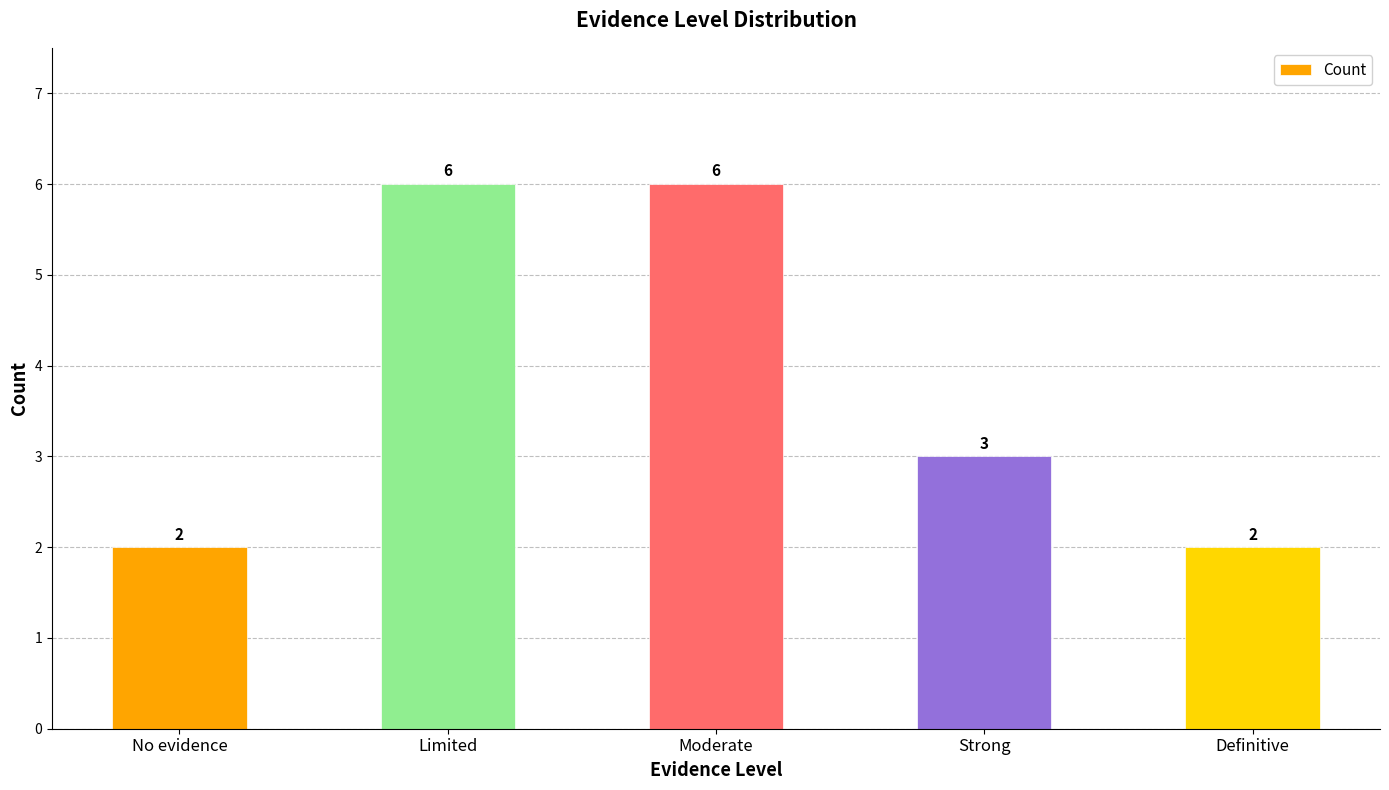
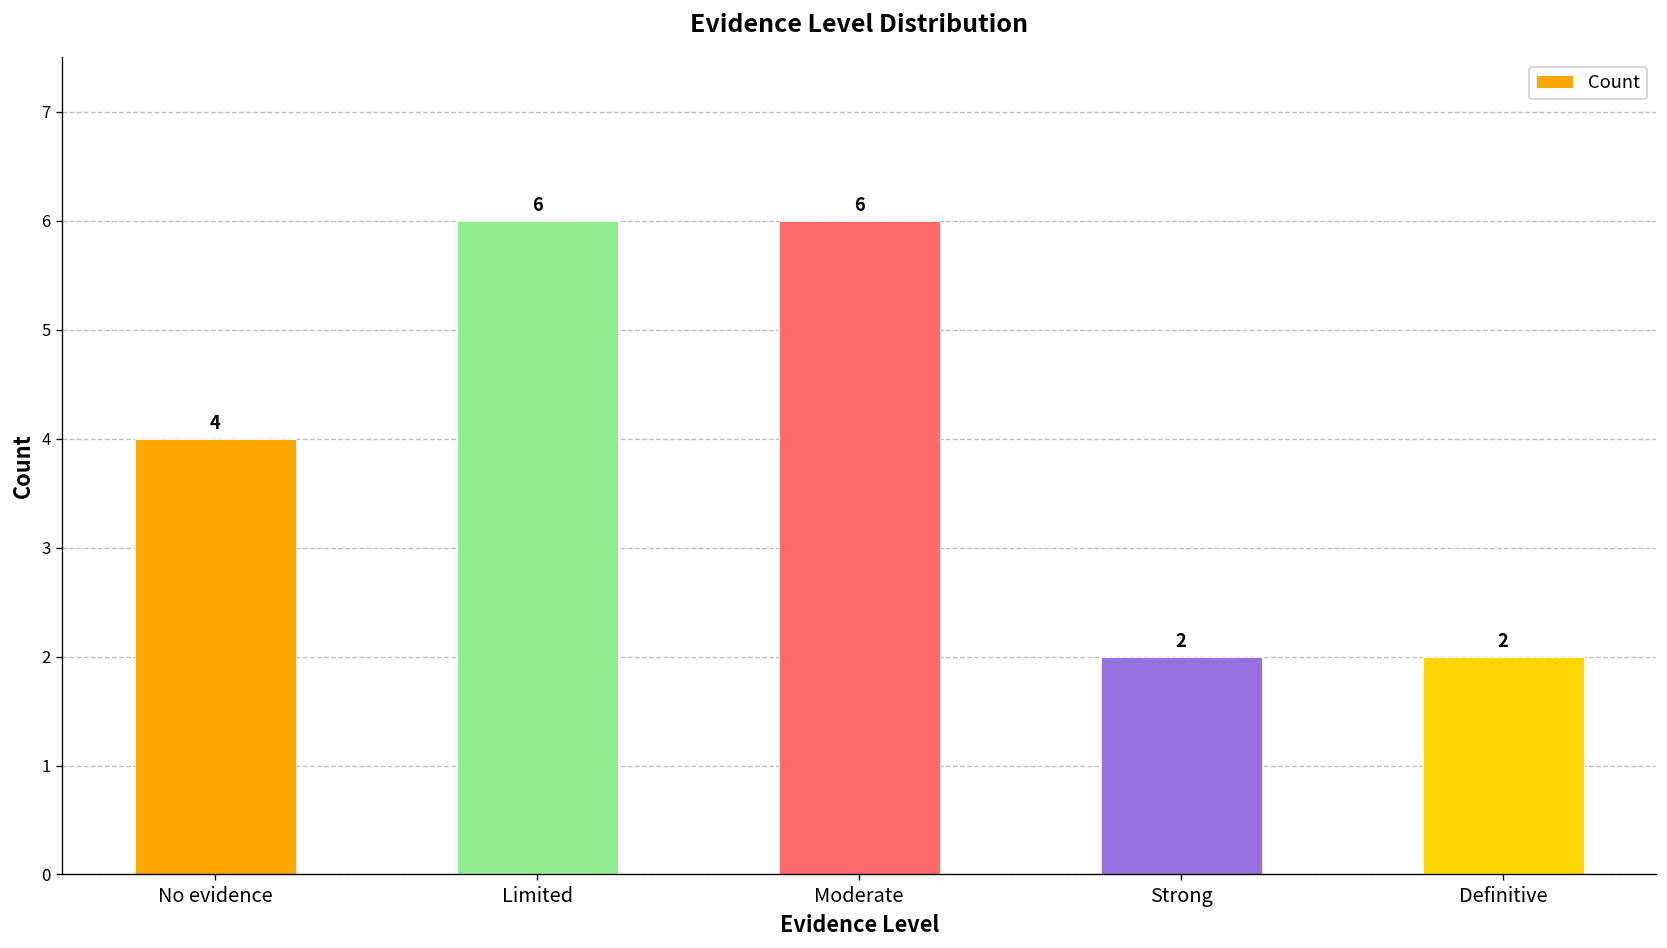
  {
-   "No evidence": 2,
+   "No evidence": 4,
    "Limited": 6,
    "Moderate": 6,
-   "Strong": 3,
+   "Strong": 2,
    "Definitive": 2
  }
